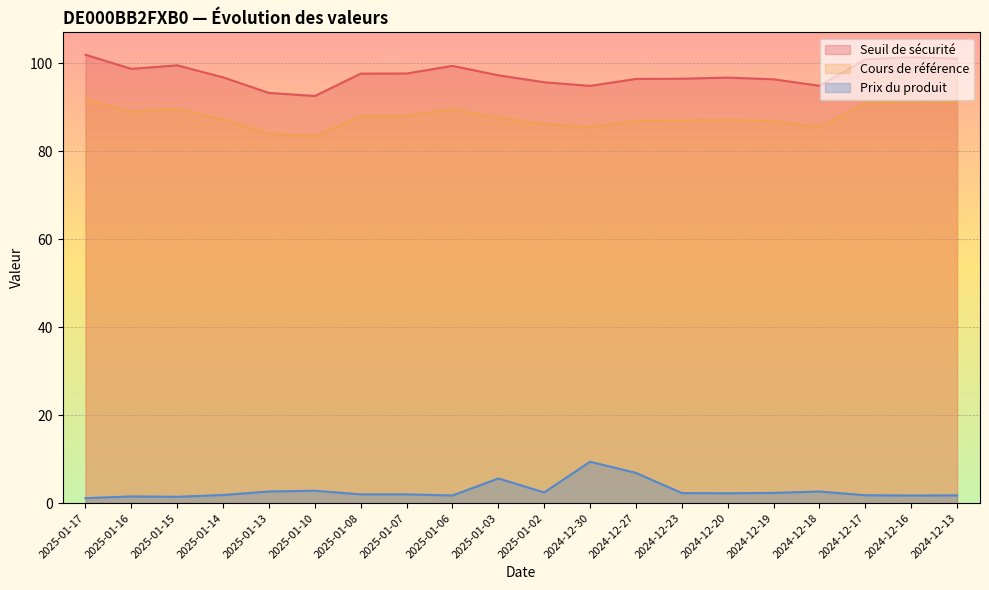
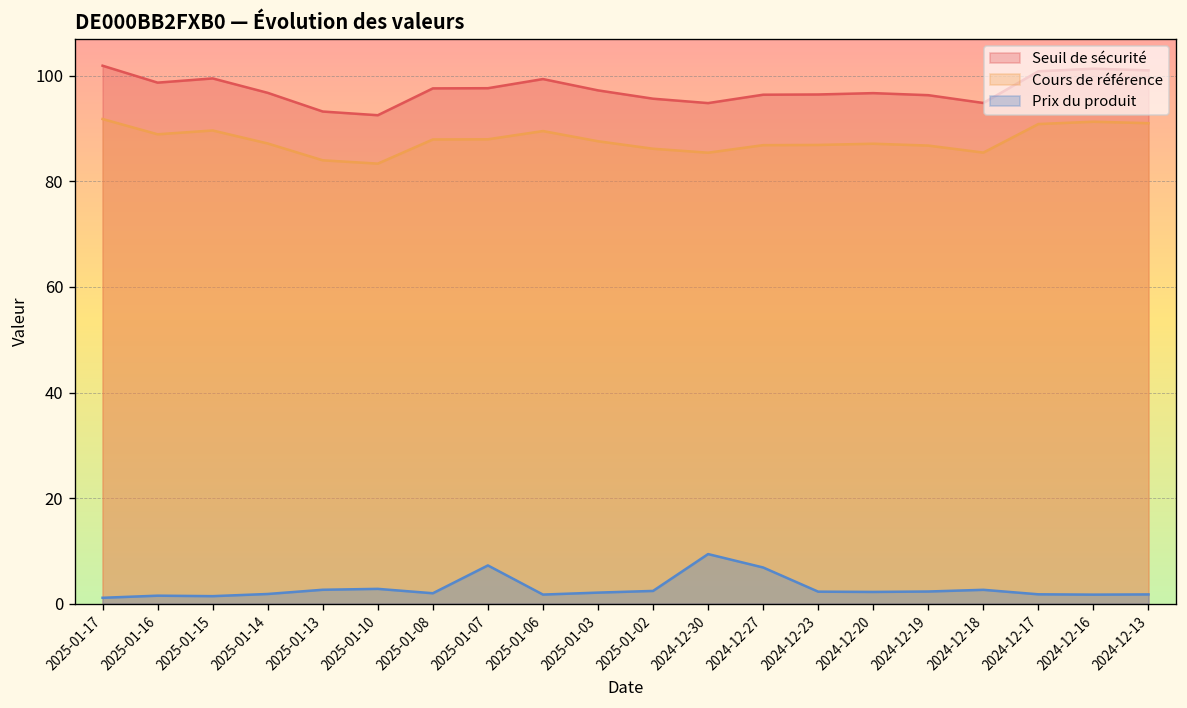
  {
    "Prix du produit": {
      "2025-01-17": 1,
      "2025-01-16": 2,
      "2025-01-15": 1,
      "2025-01-14": 2,
      "2025-01-13": 3,
      "2025-01-10": 3,
      "2025-01-08": 2,
-     "2025-01-07": 2,
+     "2025-01-07": 7,
      "2025-01-06": 2,
-     "2025-01-03": 6,
+     "2025-01-03": 2,
      "2025-01-02": 2,
      "2024-12-30": 9,
      "2024-12-27": 7,
      "2024-12-23": 2,
      "2024-12-20": 2,
      "2024-12-19": 2,
      "2024-12-18": 3,
      "2024-12-17": 2,
      "2024-12-16": 2,
      "2024-12-13": 2
    }
  }
